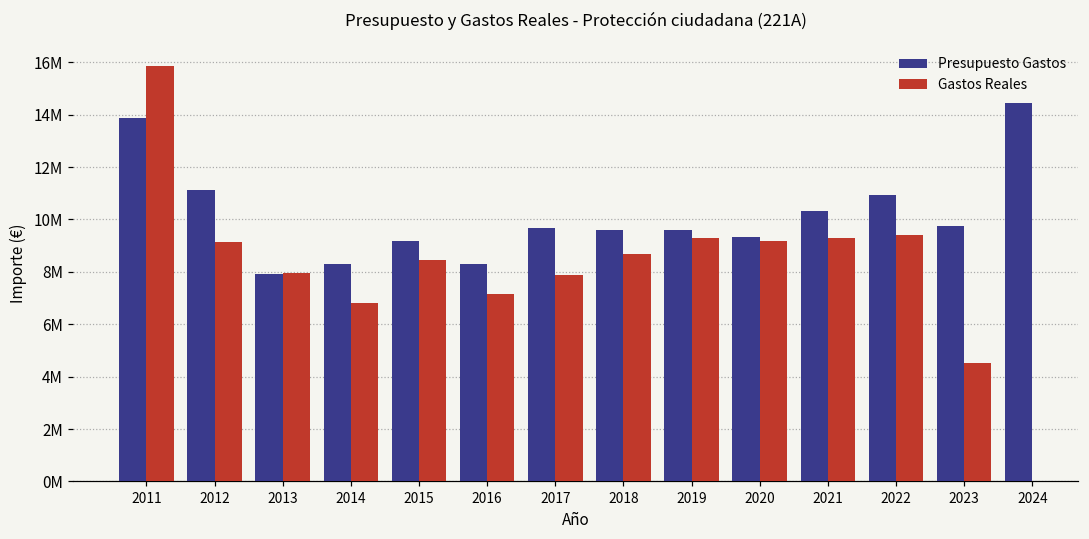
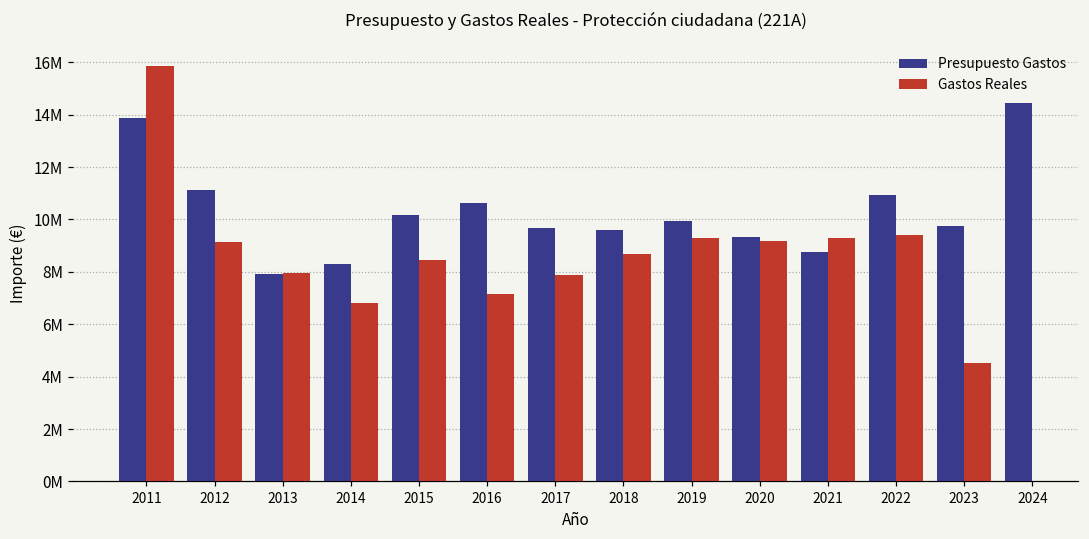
  {
    "Presupuesto Gastos": {
      "2011": 13900000,
      "2012": 11100000,
      "2013": 7900000,
      "2014": 8300000,
-     "2015": 9200000,
-     "2016": 8300000,
+     "2015": 10200000,
+     "2016": 10600000,
      "2017": 9700000,
      "2018": 9600000,
-     "2019": 9600000,
+     "2019": 9900000,
      "2020": 9300000,
-     "2021": 10300000,
+     "2021": 8800000,
      "2022": 10900000,
      "2023": 9800000,
      "2024": 14400000
    }
  }
